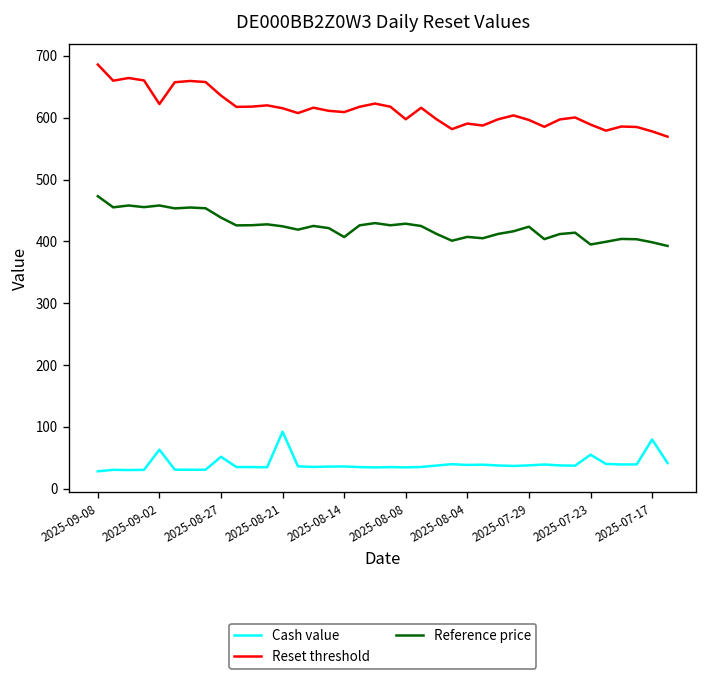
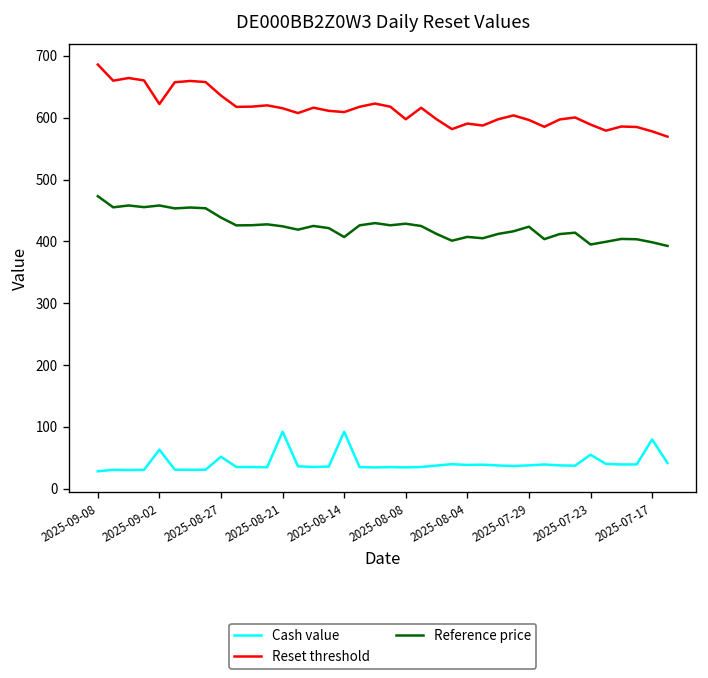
  {
    "Cash value": {
      "2025-09-08": 30,
      "2025-09-02": 60,
      "2025-08-27": 50,
      "2025-08-21": 90,
-     "2025-08-14": 40,
+     "2025-08-14": 90,
      "2025-08-08": 30,
      "2025-08-04": 40,
      "2025-07-29": 40,
      "2025-07-23": 60,
      "2025-07-17": 80
    },
    "Reset threshold": {
      "2025-09-08": 690,
      "2025-09-02": 620,
      "2025-08-27": 640,
      "2025-08-21": 620,
      "2025-08-14": 610,
      "2025-08-08": 600,
      "2025-08-04": 590,
      "2025-07-29": 600,
      "2025-07-23": 590,
      "2025-07-17": 580
    },
    "Reference price": {
      "2025-09-08": 470,
      "2025-09-02": 460,
      "2025-08-27": 440,
      "2025-08-21": 420,
      "2025-08-14": 410,
      "2025-08-08": 430,
      "2025-08-04": 410,
      "2025-07-29": 420,
      "2025-07-23": 390,
      "2025-07-17": 400
    }
  }
